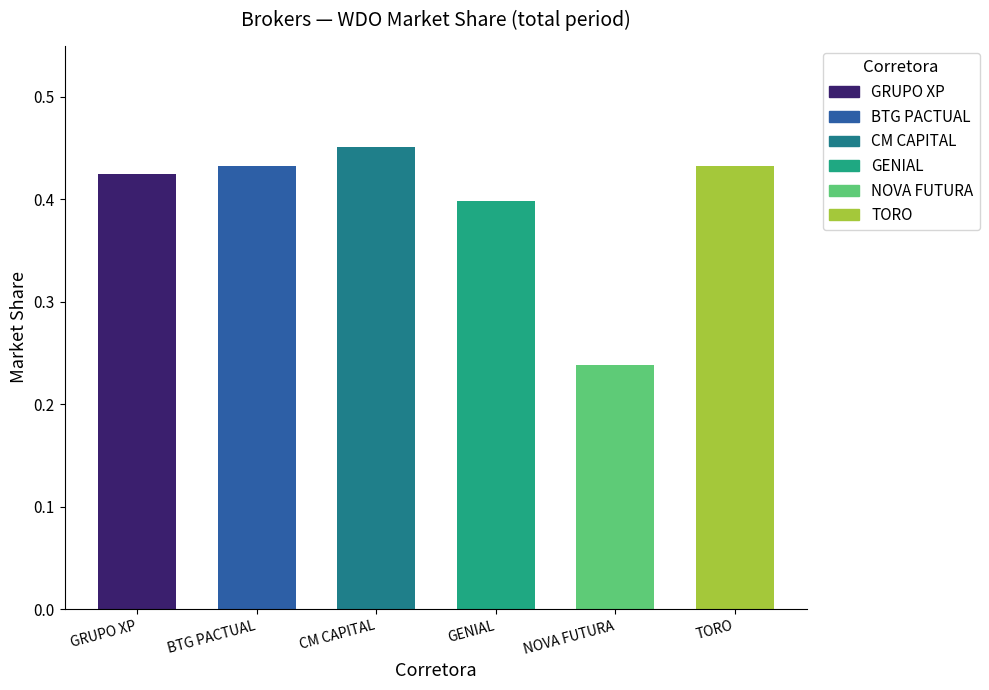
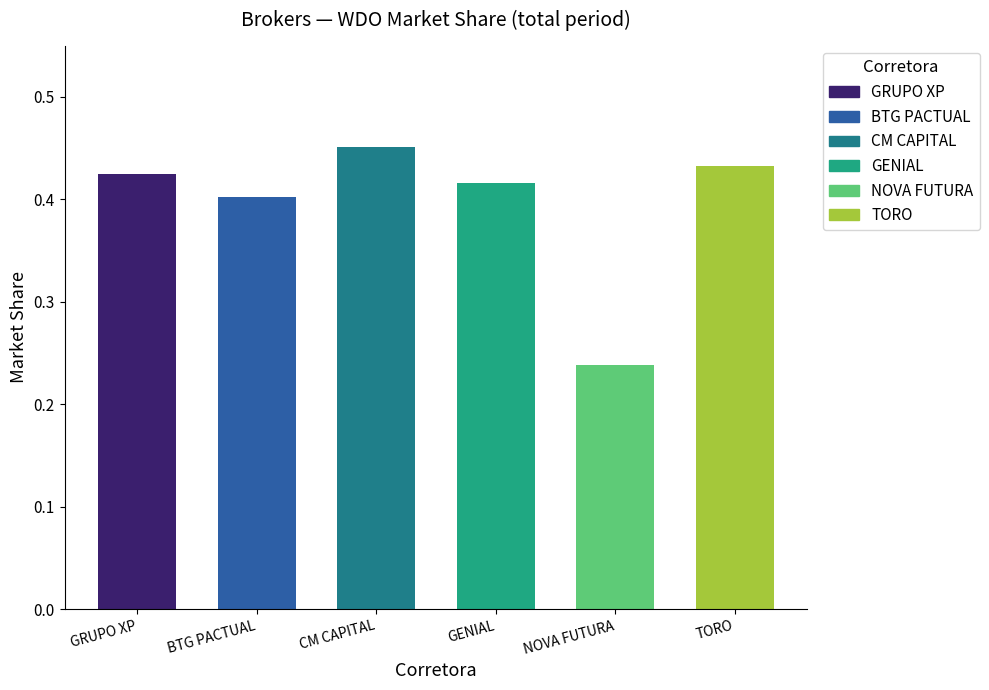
  {
    "GRUPO XP": 0.425,
-   "BTG PACTUAL": 0.432,
+   "BTG PACTUAL": 0.402,
    "CM CAPITAL": 0.451,
-   "GENIAL": 0.398,
+   "GENIAL": 0.415,
    "NOVA FUTURA": 0.238,
    "TORO": 0.432
  }
